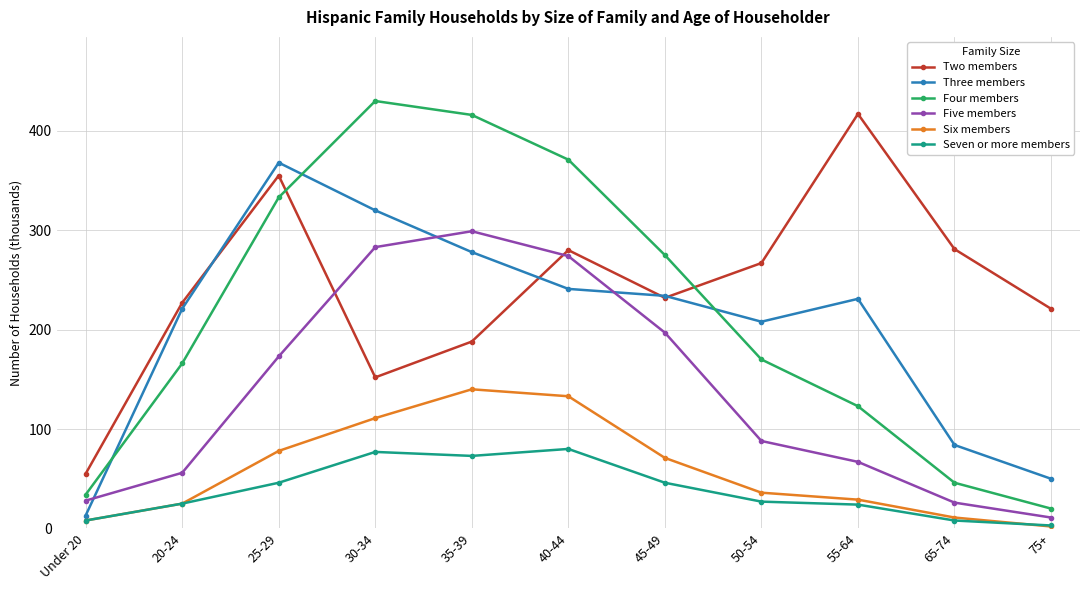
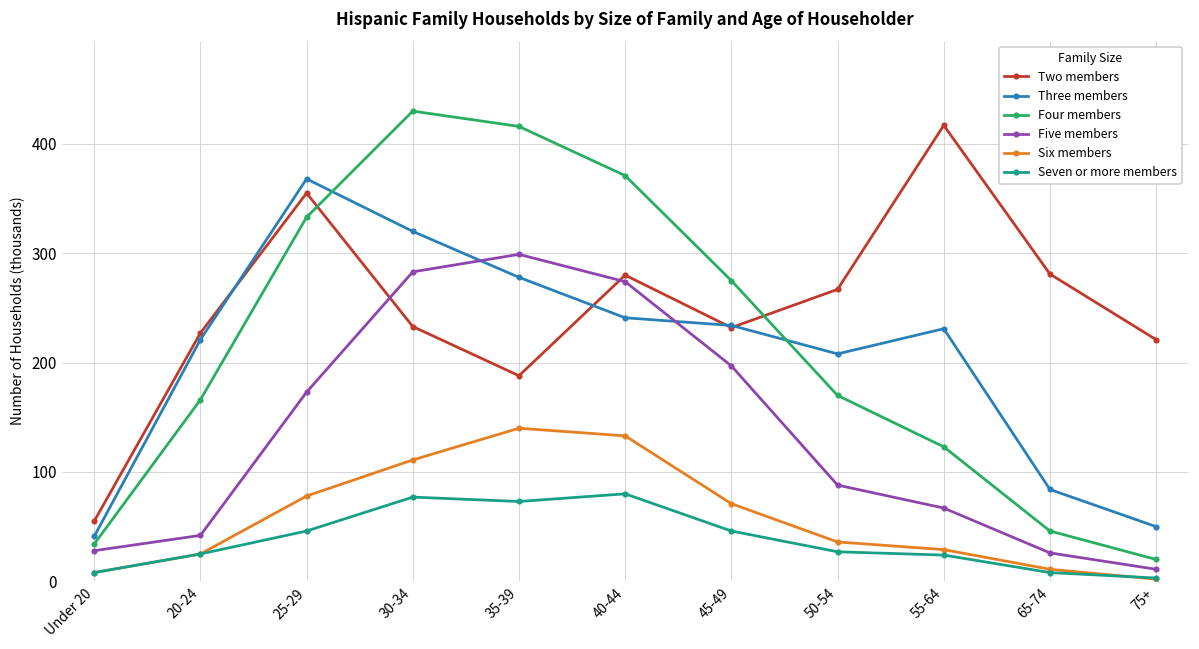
  {
    "Two members": {
      "Under 20": 60,
      "20-24": 230,
      "25-29": 360,
-     "30-34": 150,
+     "30-34": 230,
      "35-39": 190,
      "40-44": 280,
      "50-54": 270,
      "55-64": 420,
      "65-74": 280,
      "75+": 220
    },
    "Three members": {
-     "Under 20": 10,
+     "Under 20": 40,
      "20-24": 220,
      "25-29": 370,
      "30-34": 320,
      "35-39": 280,
      "40-44": 240,
      "50-54": 210,
      "55-64": 230,
      "65-74": 80,
      "75+": 50
    },
    "Five members": {
      "Under 20": 30,
-     "20-24": 60,
+     "20-24": 40,
      "25-29": 170,
      "30-34": 280,
      "35-39": 300,
      "40-44": 270,
      "45-49": 200,
      "50-54": 90,
      "55-64": 70,
      "65-74": 30,
      "75+": 10
    },
    "Six members": {
      "25-29": 80,
      "30-34": 110,
      "35-39": 140,
      "40-44": 130,
      "45-49": 70,
      "50-54": 40,
      "55-64": 30,
      "65-74": 10
    }
  }
